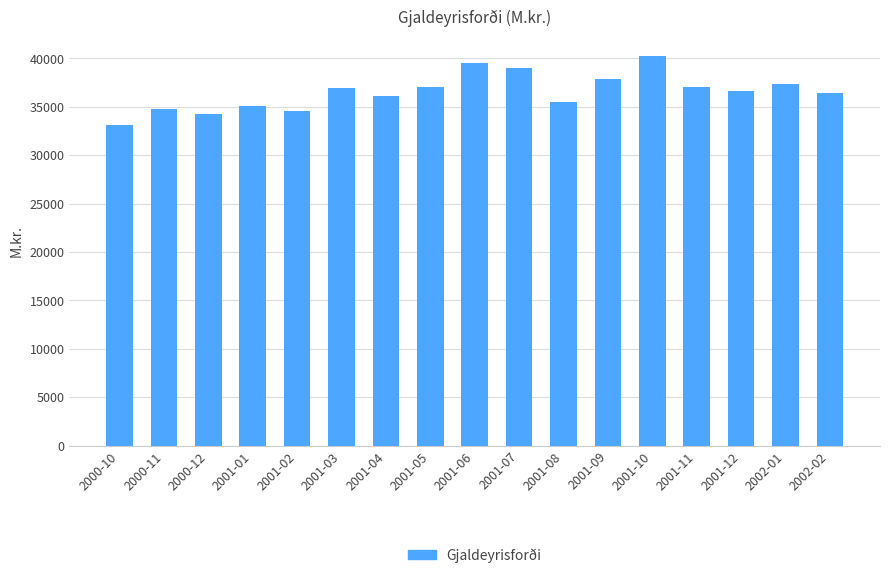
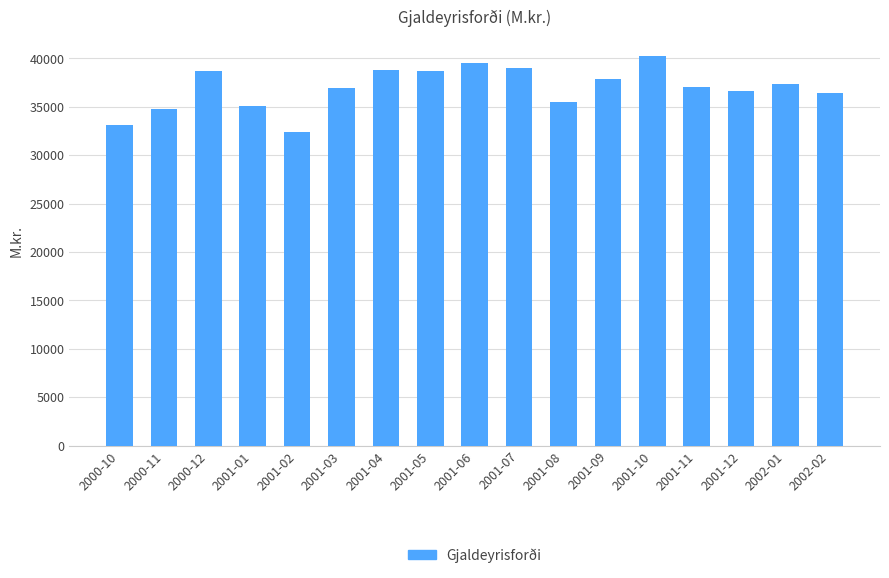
  {
    "2000-10": 33000,
    "2000-11": 35000,
-   "2000-12": 34000,
+   "2000-12": 39000,
    "2001-01": 35000,
-   "2001-02": 35000,
+   "2001-02": 32000,
    "2001-03": 37000,
-   "2001-04": 36000,
-   "2001-05": 37000,
+   "2001-04": 39000,
+   "2001-05": 39000,
    "2001-06": 40000,
    "2001-07": 39000,
    "2001-08": 35000,
    "2001-09": 38000,
    "2001-10": 40000,
    "2001-11": 37000,
    "2001-12": 37000,
    "2002-01": 37000,
    "2002-02": 36000
  }
